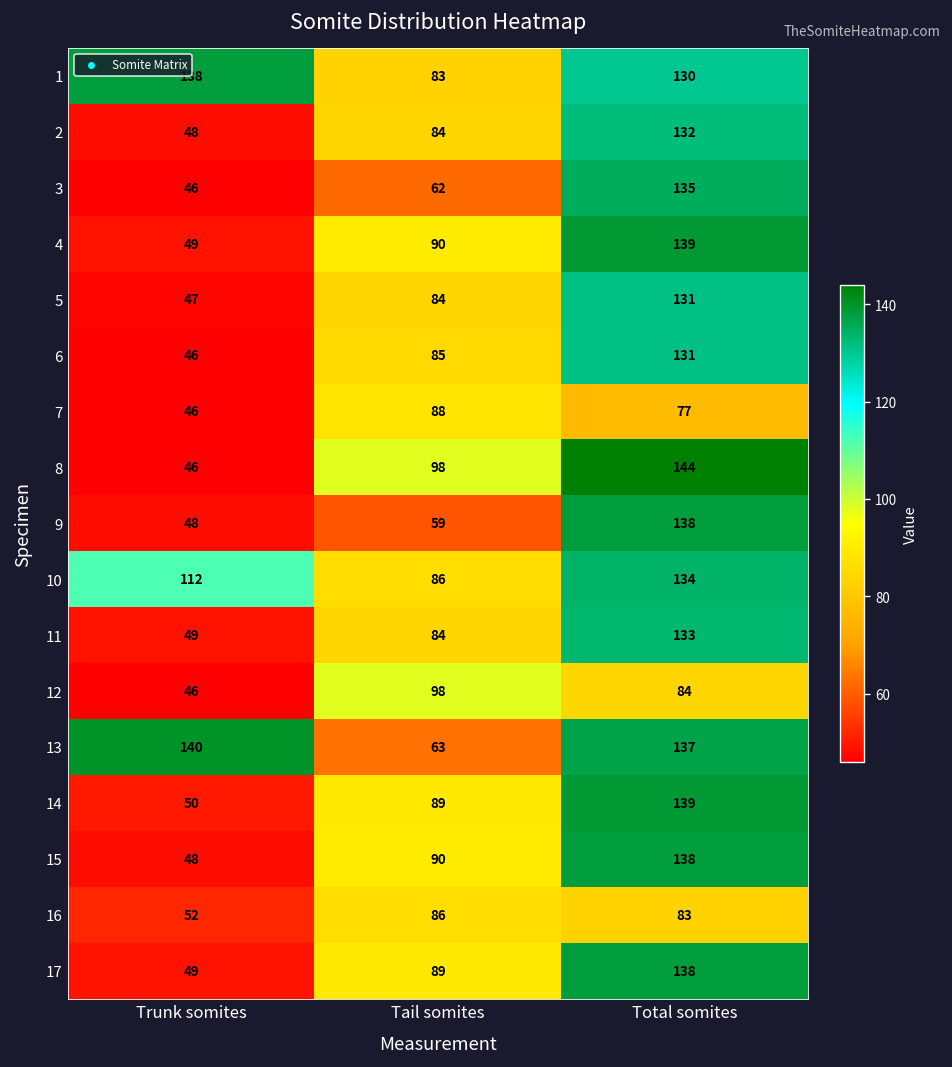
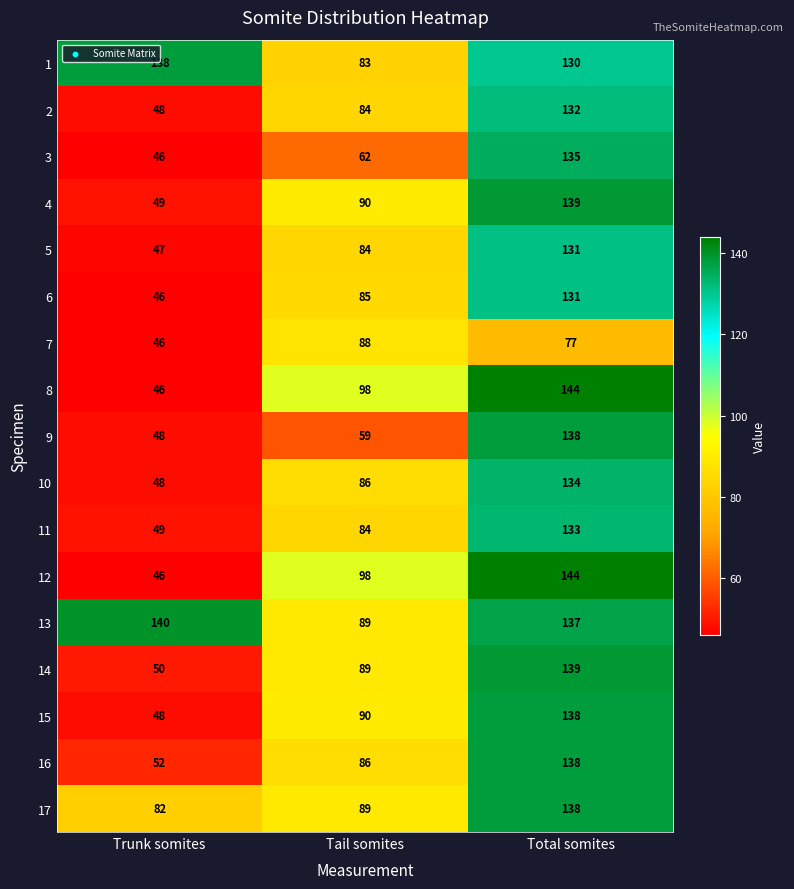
  {
    "1": {
      "Tail somites": 83,
      "Total somites": 130
    },
    "2": {
      "Trunk somites": 48,
      "Tail somites": 84,
      "Total somites": 132
    },
    "3": {
      "Trunk somites": 46,
      "Tail somites": 62,
      "Total somites": 135
    },
    "4": {
      "Trunk somites": 49,
      "Tail somites": 90,
      "Total somites": 139
    },
    "5": {
      "Trunk somites": 47,
      "Tail somites": 84,
      "Total somites": 131
    },
    "6": {
      "Trunk somites": 46,
      "Tail somites": 85,
      "Total somites": 131
    },
    "7": {
      "Trunk somites": 46,
      "Tail somites": 88,
      "Total somites": 77
    },
    "8": {
      "Trunk somites": 46,
      "Tail somites": 98,
      "Total somites": 144
    },
    "9": {
      "Trunk somites": 48,
      "Tail somites": 59,
      "Total somites": 138
    },
    "10": {
-     "Trunk somites": 112,
+     "Trunk somites": 48,
      "Tail somites": 86,
      "Total somites": 134
    },
    "11": {
      "Trunk somites": 49,
      "Tail somites": 84,
      "Total somites": 133
    },
    "12": {
      "Trunk somites": 46,
      "Tail somites": 98,
-     "Total somites": 84
+     "Total somites": 144
    },
    "13": {
      "Trunk somites": 140,
-     "Tail somites": 63,
+     "Tail somites": 89,
      "Total somites": 137
    },
    "14": {
      "Trunk somites": 50,
      "Tail somites": 89,
      "Total somites": 139
    },
    "15": {
      "Trunk somites": 48,
      "Tail somites": 90,
      "Total somites": 138
    },
    "16": {
      "Trunk somites": 52,
      "Tail somites": 86,
-     "Total somites": 83
+     "Total somites": 138
    },
    "17": {
-     "Trunk somites": 49,
+     "Trunk somites": 82,
      "Tail somites": 89,
      "Total somites": 138
    }
  }
